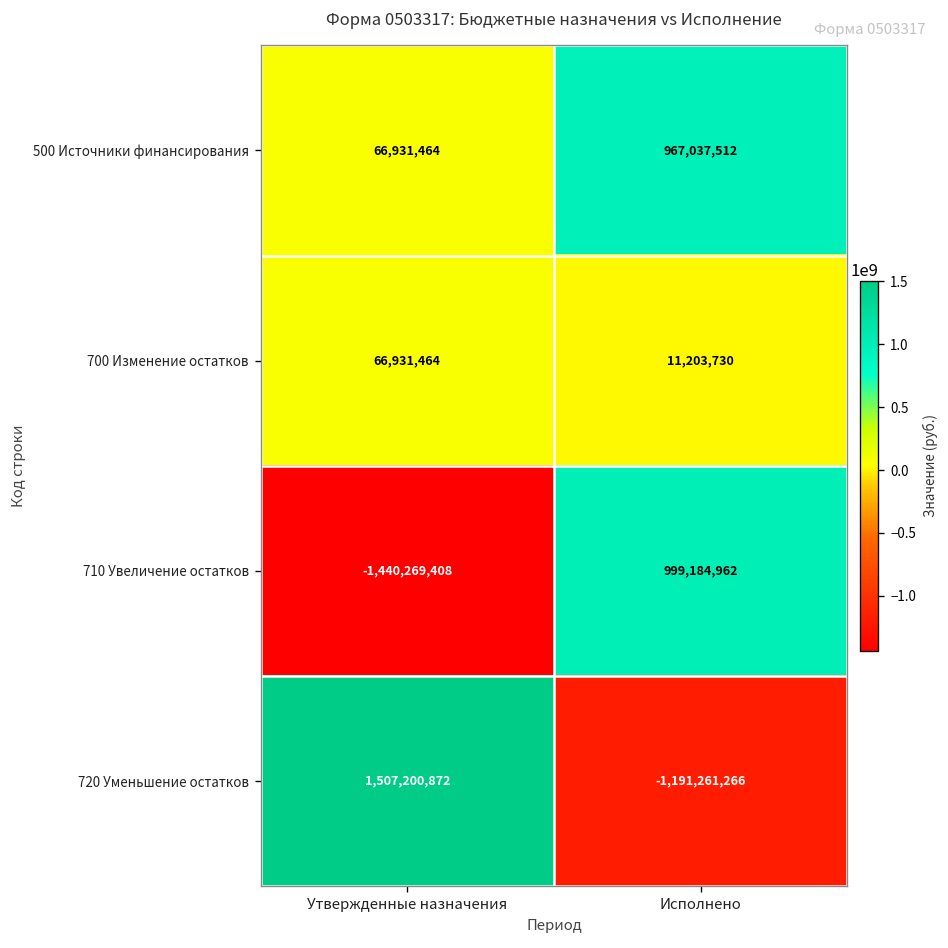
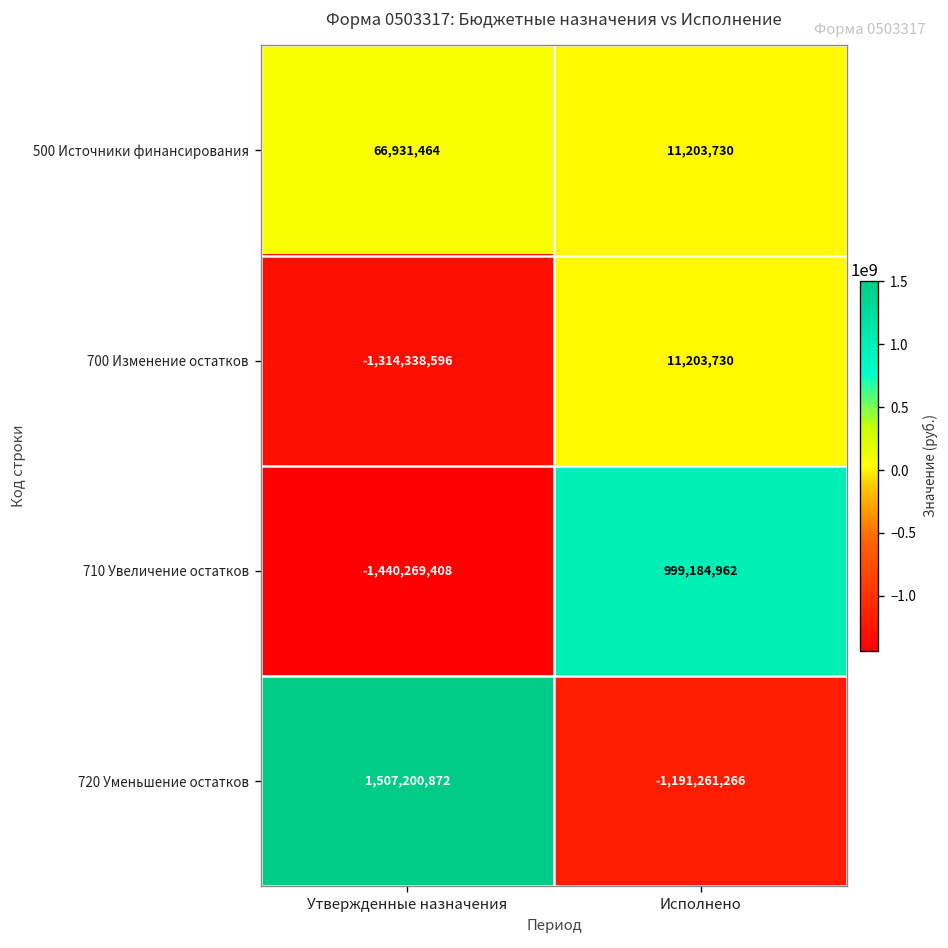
  {
    "500 Источники финансирования": {
      "Утвержденные назначения": "66,931,464",
-     "Исполнено": "967,037,512"
+     "Исполнено": "11,203,730"
    },
    "700 Изменение остатков": {
-     "Утвержденные назначения": "66,931,464",
+     "Утвержденные назначения": "-1,314,338,596",
      "Исполнено": "11,203,730"
    },
    "710 Увеличение остатков": {
      "Утвержденные назначения": "-1,440,269,408",
      "Исполнено": "999,184,962"
    },
    "720 Уменьшение остатков": {
      "Утвержденные назначения": "1,507,200,872",
      "Исполнено": "-1,191,261,266"
    }
  }
